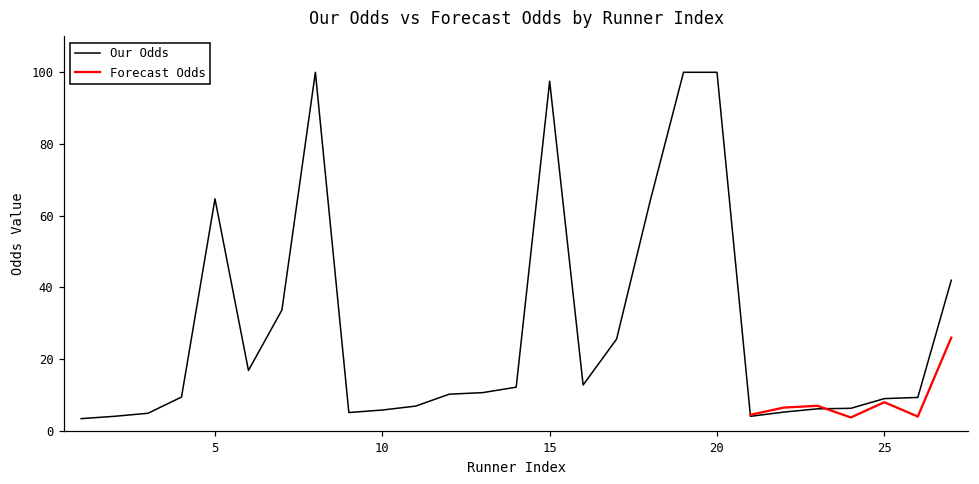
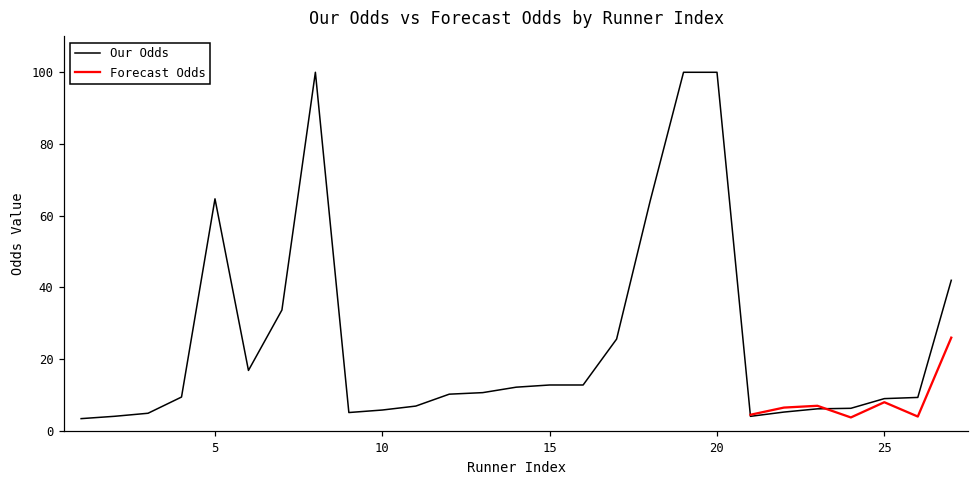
  {
    "Our Odds": {
      "5": 65,
      "10": 6,
-     "15": 98,
+     "15": 13,
      "20": 100,
      "25": 9
    },
    "Forecast Odds": {
      "25": 8
    }
  }
